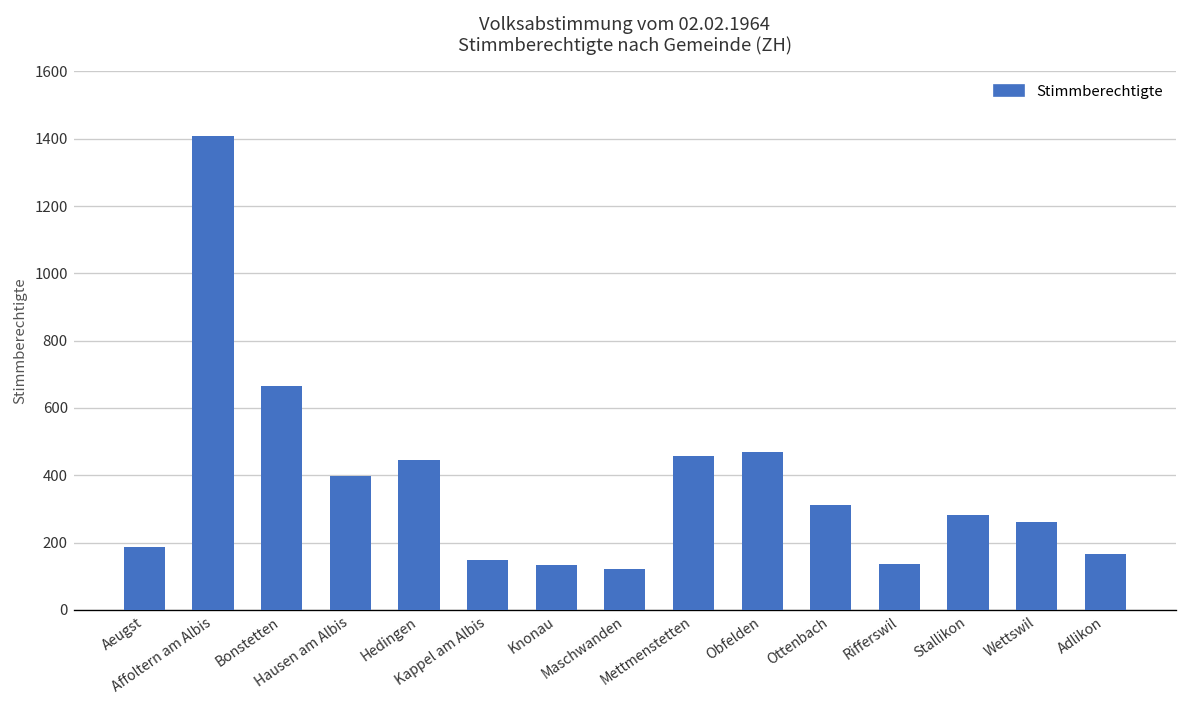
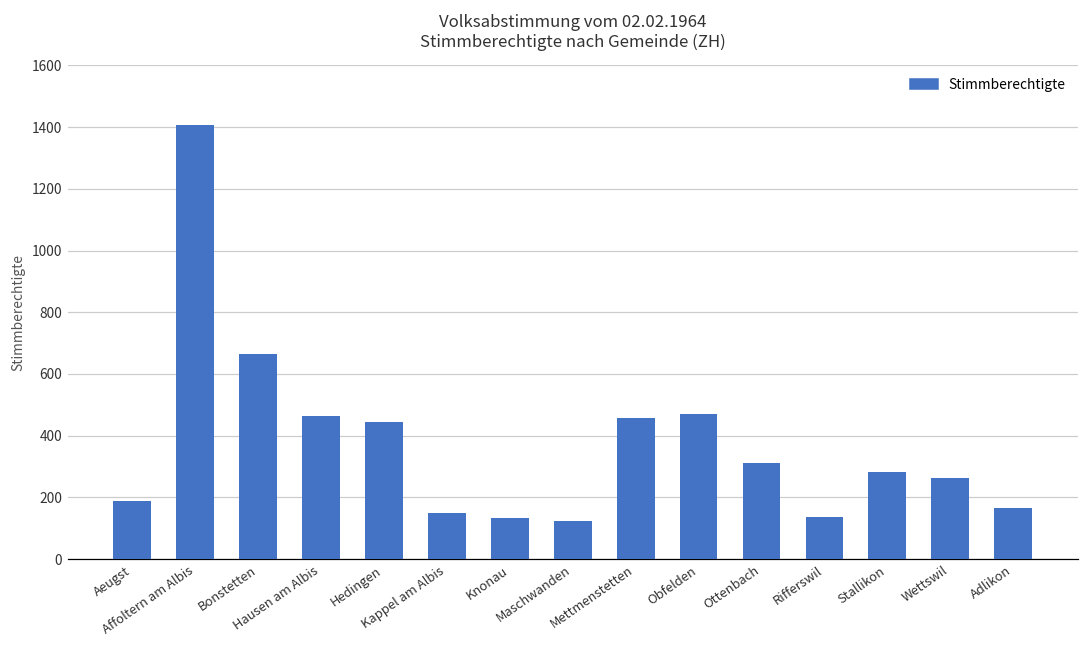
  {
    "Aeugst": 190,
    "Affoltern am Albis": 1410,
    "Bonstetten": 670,
-   "Hausen am Albis": 400,
+   "Hausen am Albis": 460,
    "Hedingen": 440,
    "Kappel am Albis": 150,
    "Knonau": 130,
    "Maschwanden": 120,
    "Mettmenstetten": 460,
    "Obfelden": 470,
    "Ottenbach": 310,
    "Rifferswil": 140,
    "Stallikon": 280,
    "Wettswil": 260,
    "Adlikon": 170
  }
